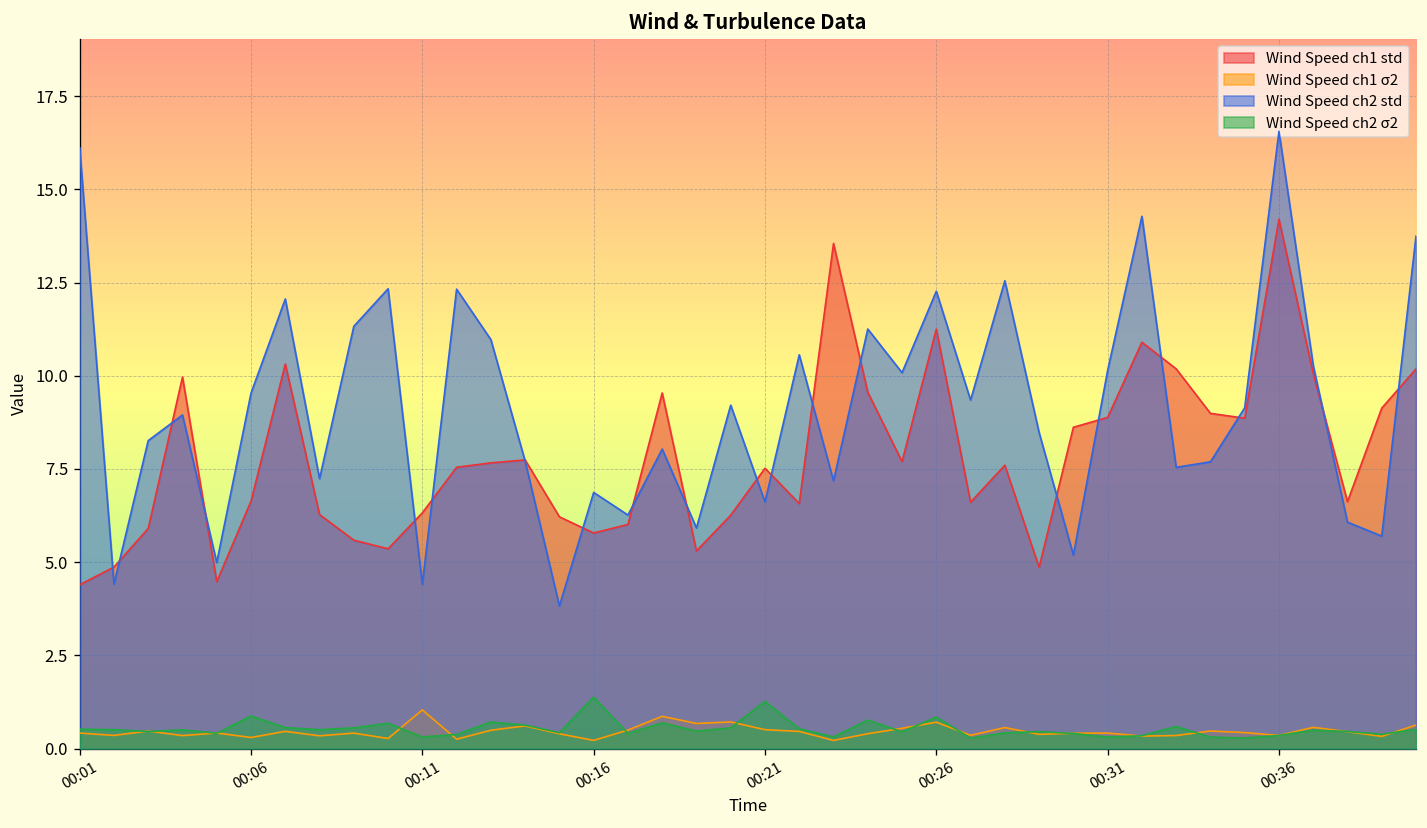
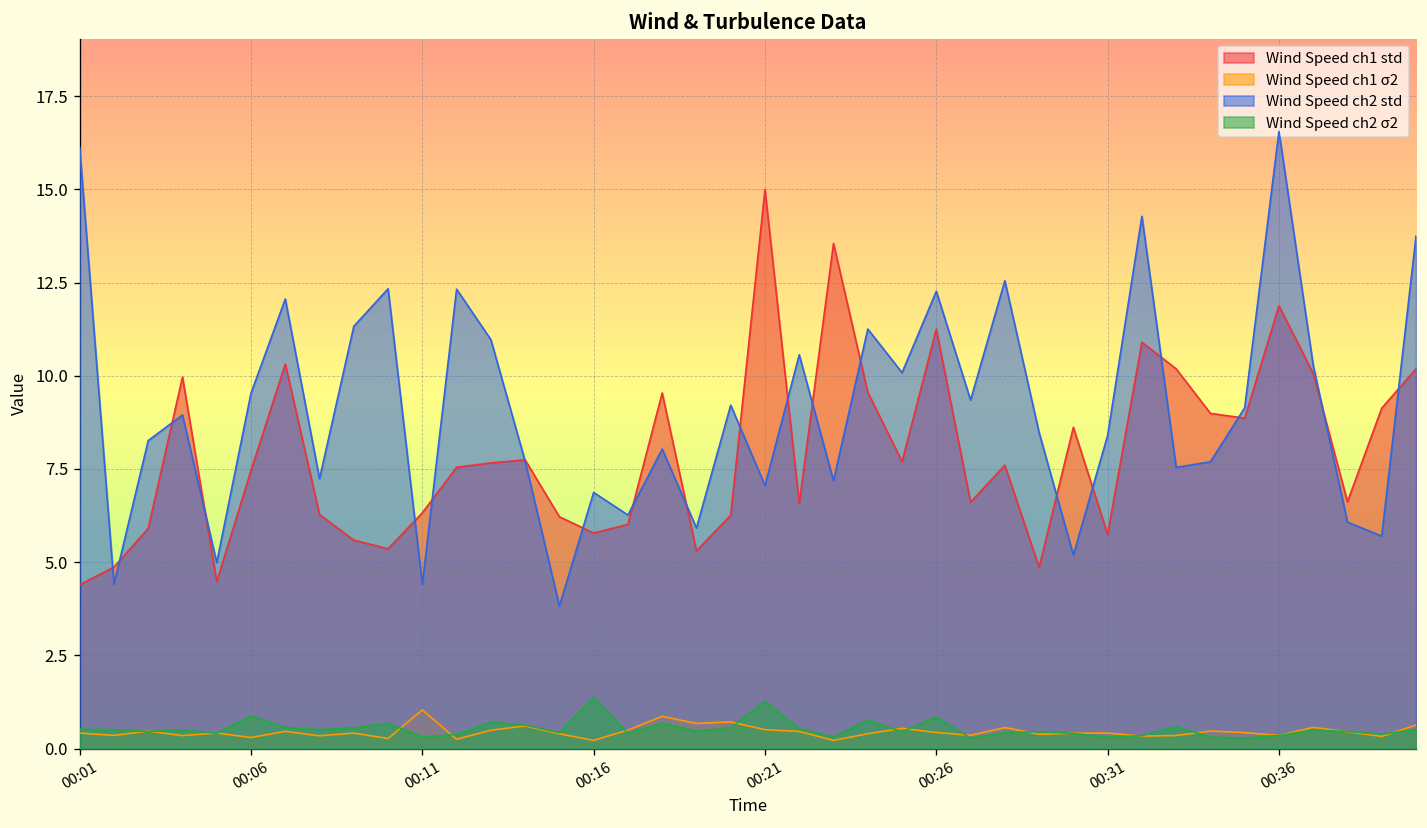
  {
    "Wind Speed ch1 std": {
      "00:01": 4.4,
-     "00:06": 6.6,
+     "00:06": 7.5,
      "00:11": 6.3,
      "00:16": 5.8,
-     "00:21": 7.5,
+     "00:21": 15.0,
      "00:26": 11.3,
-     "00:31": 8.9,
-     "00:36": 14.2
+     "00:31": 5.7,
+     "00:36": 11.9
    },
    "Wind Speed ch1 σ2": {
      "00:01": 0.4,
      "00:06": 0.3,
      "00:11": 1.0,
      "00:16": 0.2,
      "00:21": 0.5,
-     "00:26": 0.7,
+     "00:26": 0.4,
      "00:31": 0.4
    },
    "Wind Speed ch2 std": {
      "00:01": 16.1,
      "00:06": 9.5,
      "00:11": 4.4,
      "00:16": 6.9,
-     "00:21": 6.6,
+     "00:21": 7.1,
      "00:26": 12.3,
-     "00:31": 10.1
+     "00:31": 8.4
    },
    "Wind Speed ch2 σ2": {
      "00:01": 0.5,
      "00:06": 0.9,
      "00:11": 0.3,
      "00:16": 1.4,
      "00:21": 1.3,
      "00:26": 0.8,
      "00:31": 0.3
    }
  }
